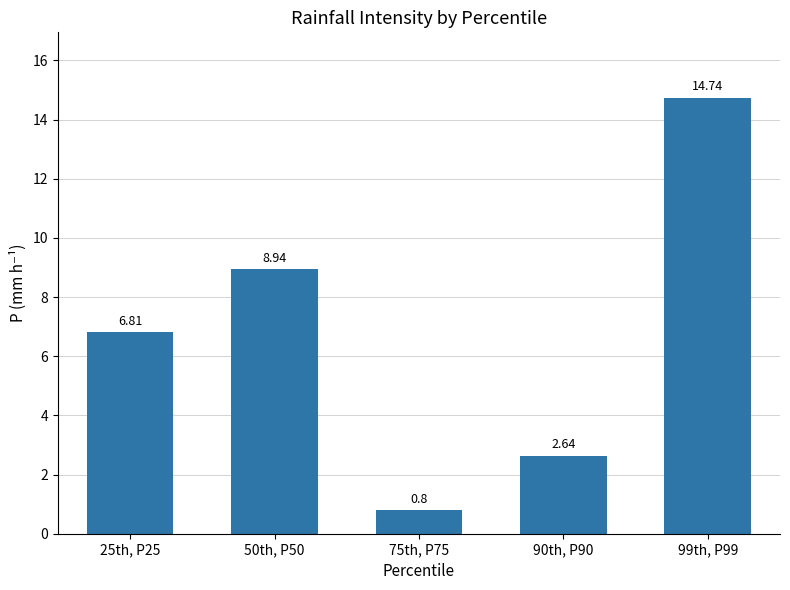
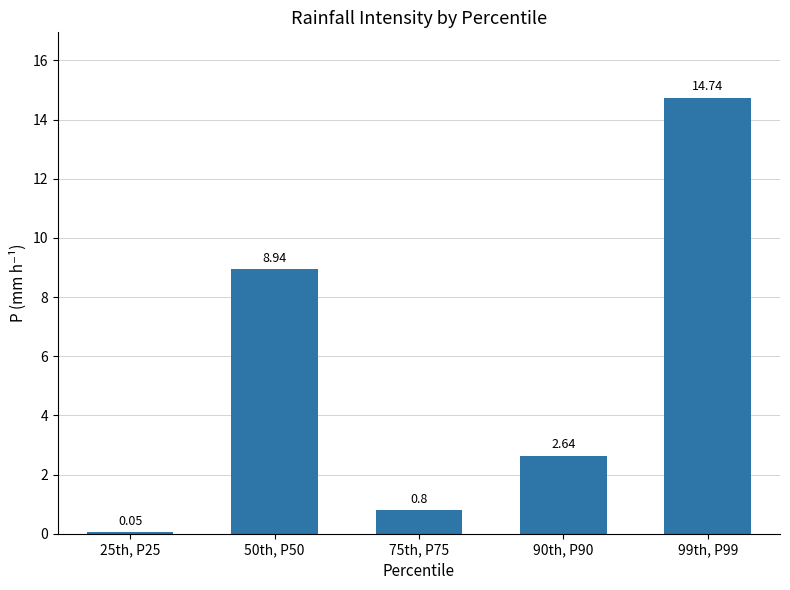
  {
-   "25th, P25": 6.81,
+   "25th, P25": 0.05,
    "50th, P50": 8.94,
    "75th, P75": 0.8,
    "90th, P90": 2.64,
    "99th, P99": 14.74
  }
